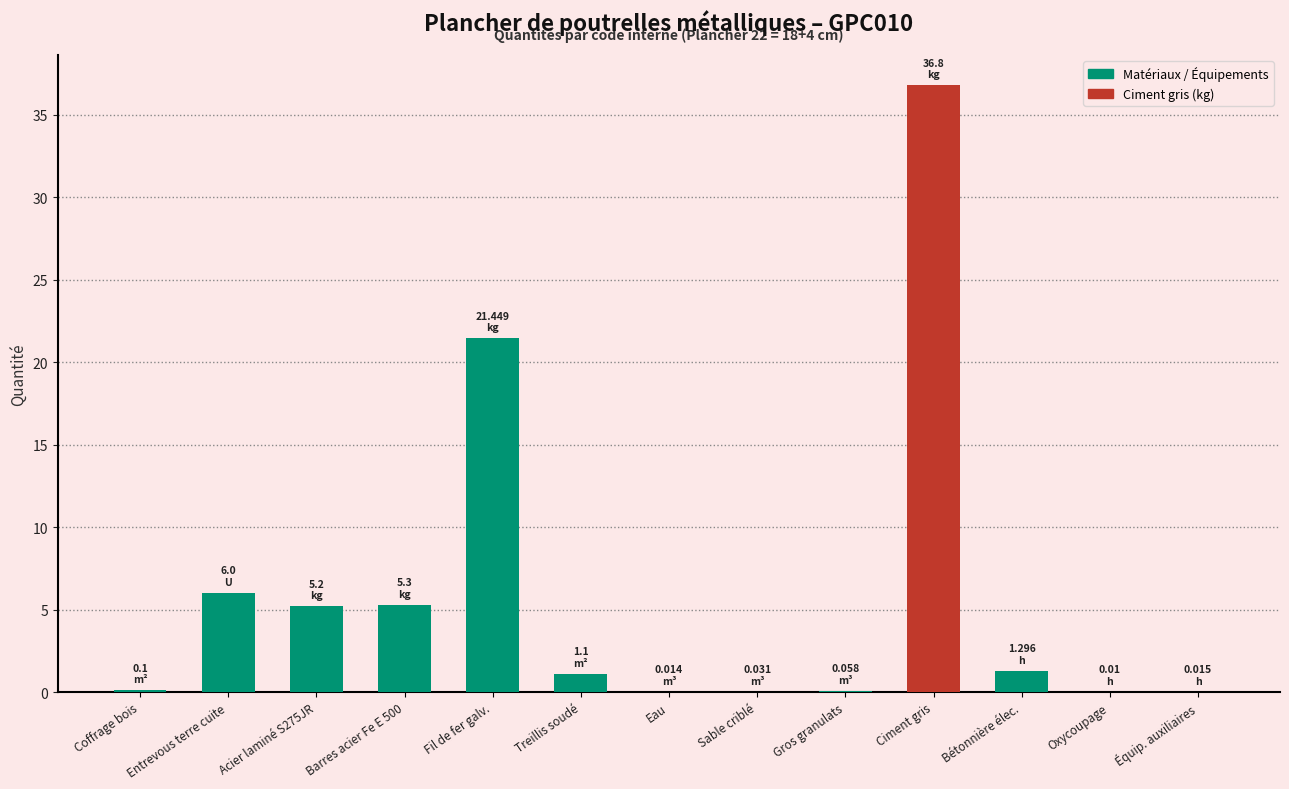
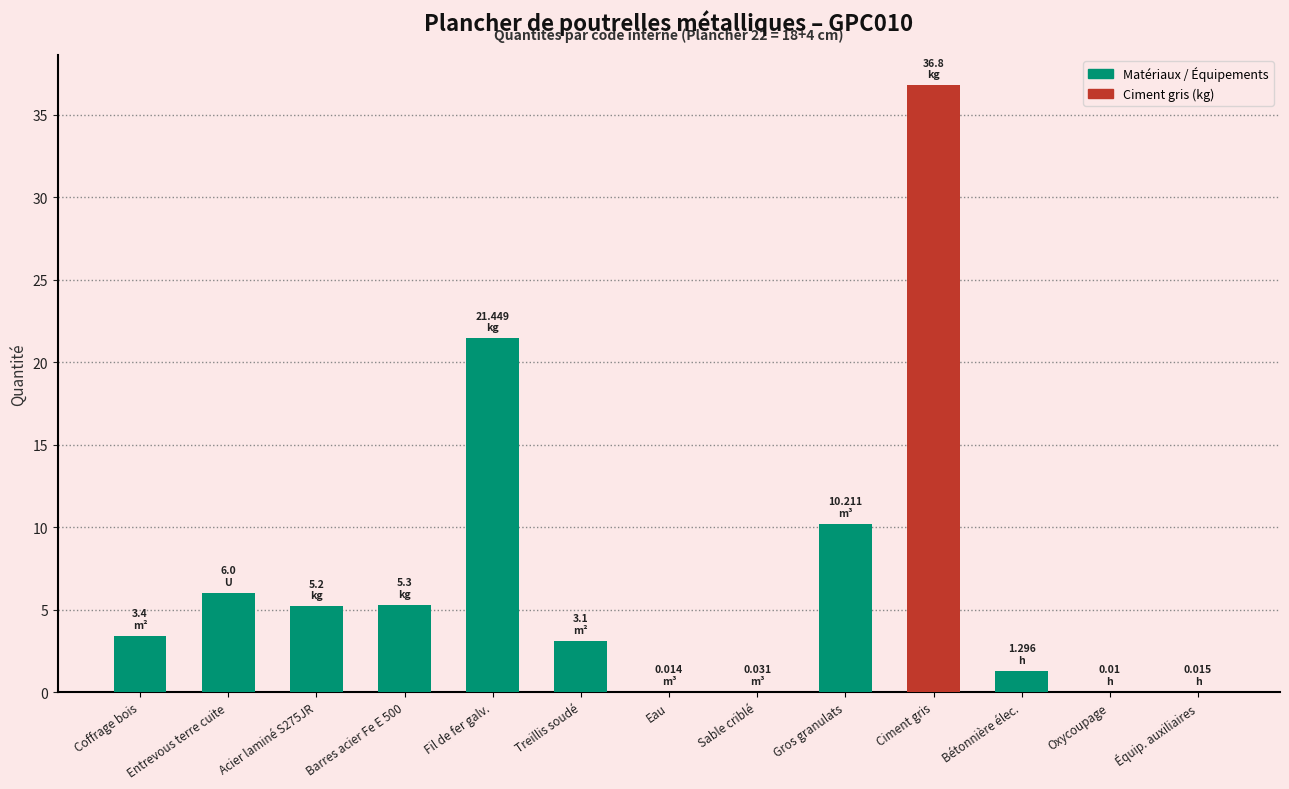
  {
-   "Coffrage bois": 0.1,
+   "Coffrage bois": 3.4,
    "Entrevous terre cuite": 6.0,
    "Acier laminé S275JR": 5.2,
    "Barres acier Fe E 500": 5.3,
    "Fil de fer galv.": 21.449,
-   "Treillis soudé": 1.1,
+   "Treillis soudé": 3.1,
    "Eau": 0.014,
    "Sable criblé": 0.031,
-   "Gros granulats": 0.058,
+   "Gros granulats": 10.211,
    "Ciment gris": 36.8,
    "Bétonnière élec.": 1.296,
    "Oxycoupage": 0.01,
    "Équip. auxiliaires": 0.015
  }
